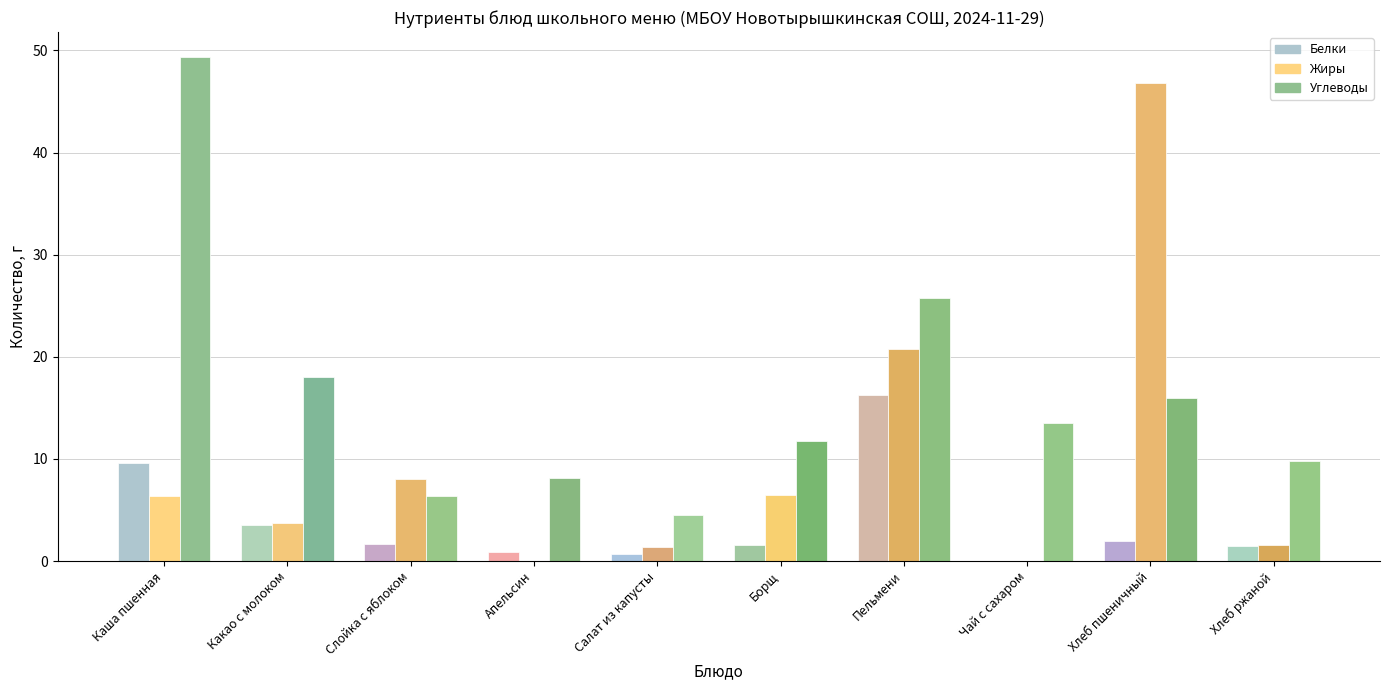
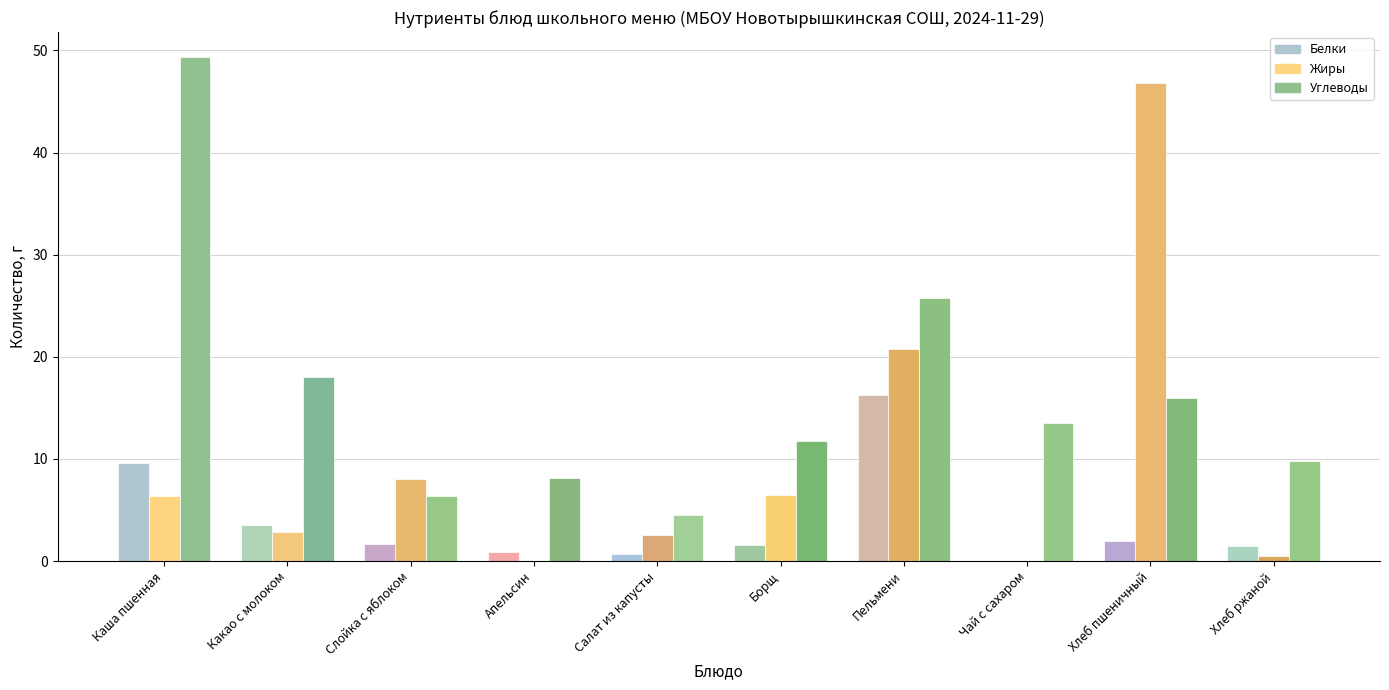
  {
    "Каша пшенная": 6.4,
-   "Какао с молоком": 3.7,
+   "Какао с молоком": 2.8,
    "Слойка с яблоком": 8.0,
    "Апельсин": 0.0,
-   "Салат из капусты": 1.3,
+   "Салат из капусты": 2.5,
    "Борщ": 6.5,
    "Пельмени": 20.8,
    "Чай с сахаром": 0.0,
    "Хлеб пшеничный": 46.8,
-   "Хлеб ржаной": 1.6
+   "Хлеб ржаной": 0.5
  }
